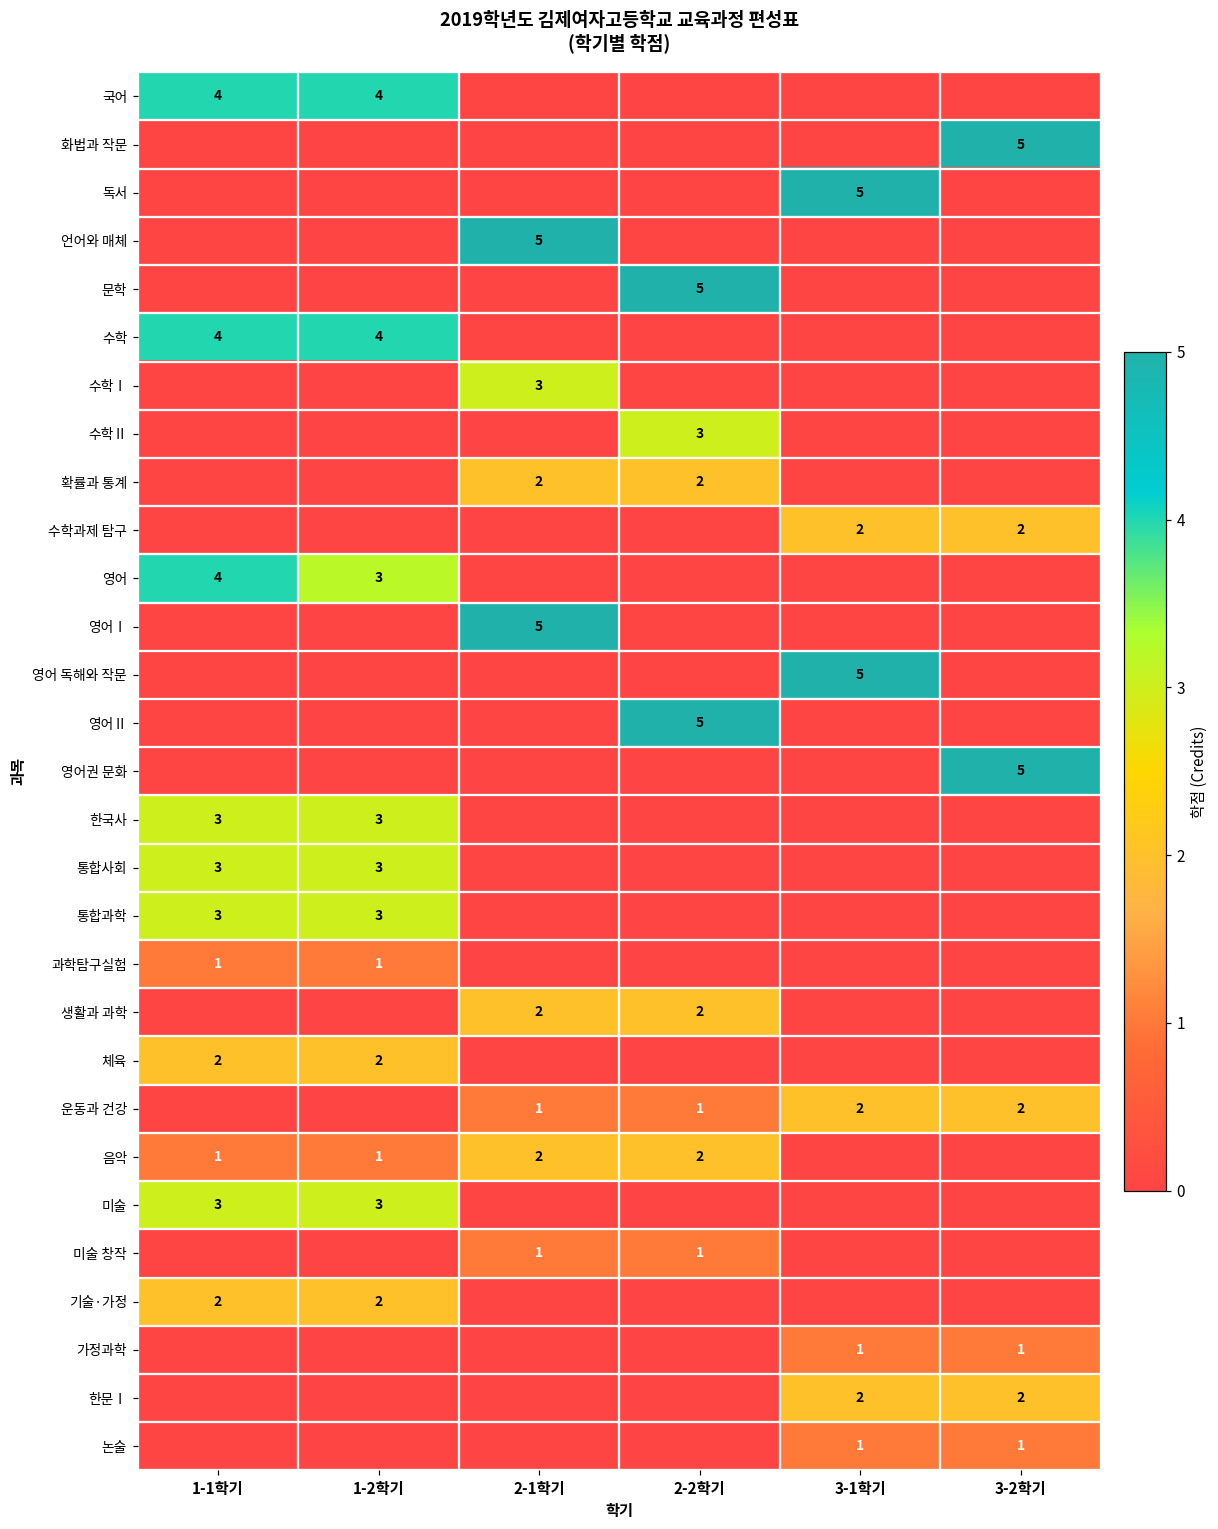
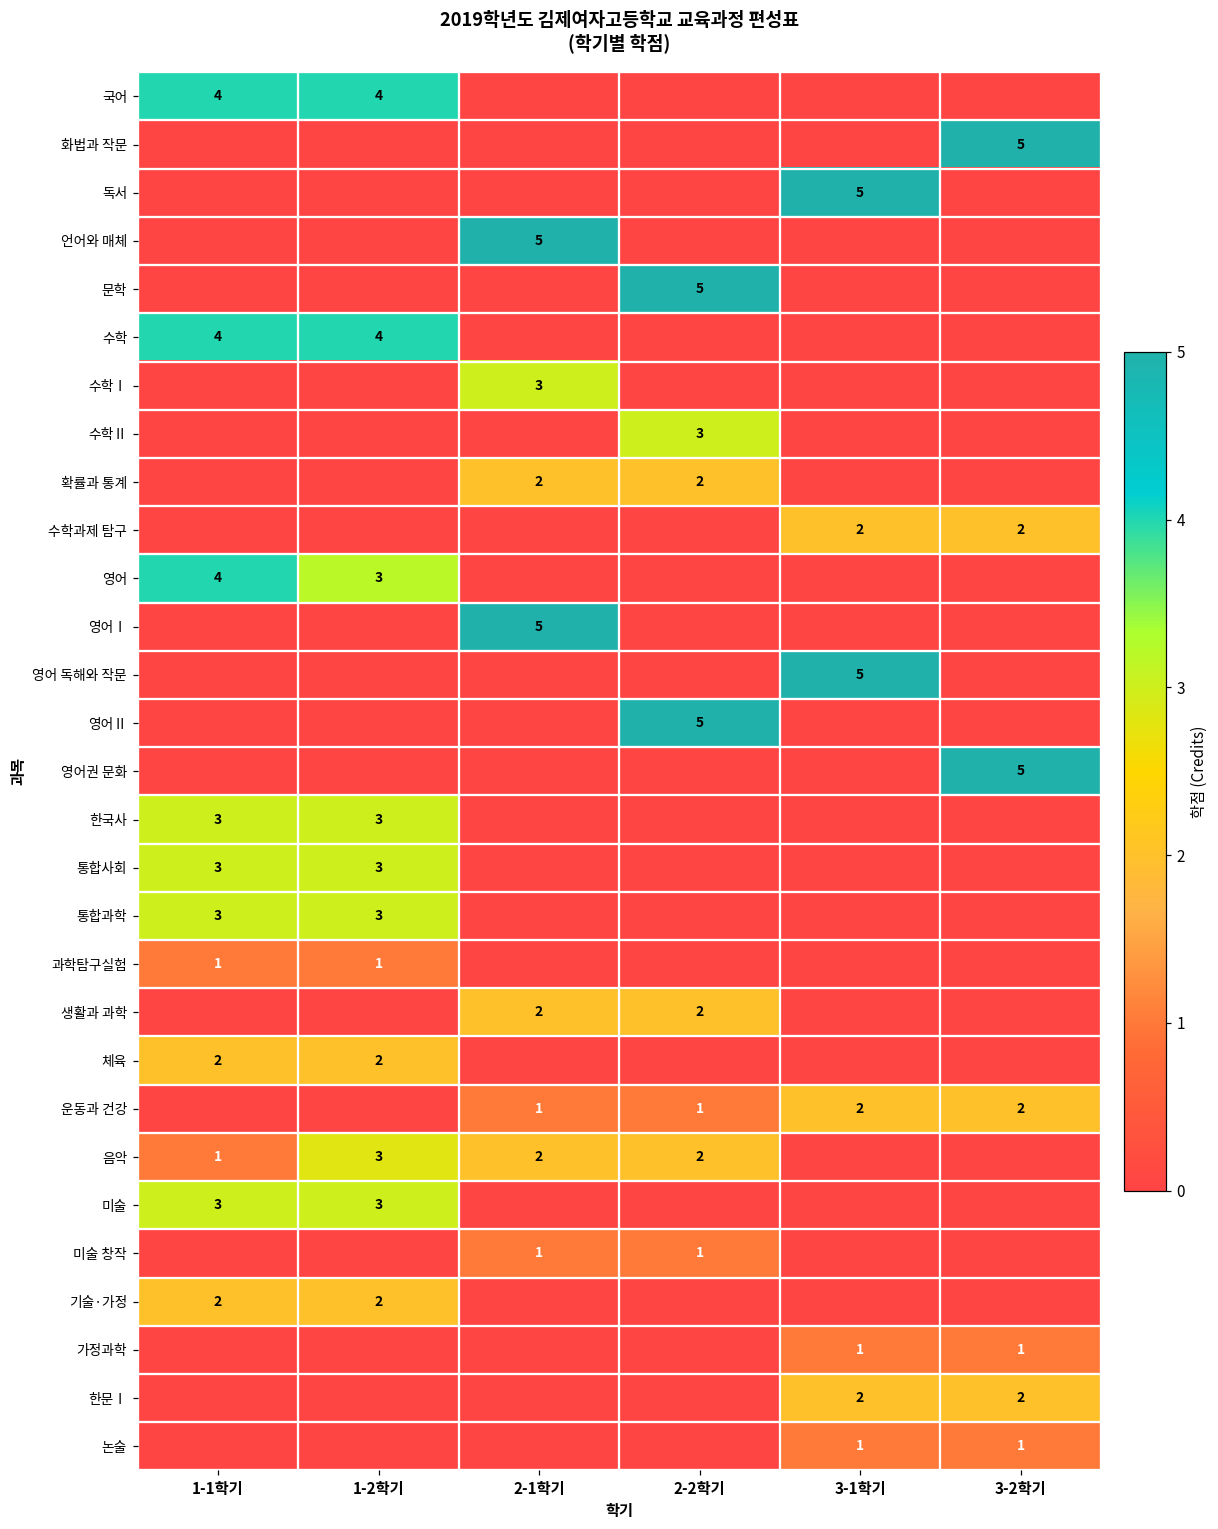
  {
    "국어": {
      "1-1학기": 4,
      "1-2학기": 4
    },
    "화법과 작문": {
      "3-2학기": 5
    },
    "독서": {
      "3-1학기": 5
    },
    "언어와 매체": {
      "2-1학기": 5
    },
    "문학": {
      "2-2학기": 5
    },
    "수학": {
      "1-1학기": 4,
      "1-2학기": 4
    },
    "수학Ⅰ": {
      "2-1학기": 3
    },
    "수학Ⅱ": {
      "2-2학기": 3
    },
    "확률과 통계": {
      "2-1학기": 2,
      "2-2학기": 2
    },
    "수학과제 탐구": {
      "3-1학기": 2,
      "3-2학기": 2
    },
    "영어": {
      "1-1학기": 4,
      "1-2학기": 3
    },
    "영어Ⅰ": {
      "2-1학기": 5
    },
    "영어 독해와 작문": {
      "3-1학기": 5
    },
    "영어Ⅱ": {
      "2-2학기": 5
    },
    "영어권 문화": {
      "3-2학기": 5
    },
    "한국사": {
      "1-1학기": 3,
      "1-2학기": 3
    },
    "통합사회": {
      "1-1학기": 3,
      "1-2학기": 3
    },
    "통합과학": {
      "1-1학기": 3,
      "1-2학기": 3
    },
    "과학탐구실험": {
      "1-1학기": 1,
      "1-2학기": 1
    },
    "생활과 과학": {
      "2-1학기": 2,
      "2-2학기": 2
    },
    "체육": {
      "1-1학기": 2,
      "1-2학기": 2
    },
    "운동과 건강": {
      "2-1학기": 1,
      "2-2학기": 1,
      "3-1학기": 2,
      "3-2학기": 2
    },
    "음악": {
      "1-1학기": 1,
-     "1-2학기": 1,
+     "1-2학기": 3,
      "2-1학기": 2,
      "2-2학기": 2
    },
    "미술": {
      "1-1학기": 3,
      "1-2학기": 3
    },
    "미술 창작": {
      "2-1학기": 1,
      "2-2학기": 1
    },
    "기술·가정": {
      "1-1학기": 2,
      "1-2학기": 2
    },
    "가정과학": {
      "3-1학기": 1,
      "3-2학기": 1
    },
    "한문Ⅰ": {
      "3-1학기": 2,
      "3-2학기": 2
    },
    "논술": {
      "3-1학기": 1,
      "3-2학기": 1
    }
  }
